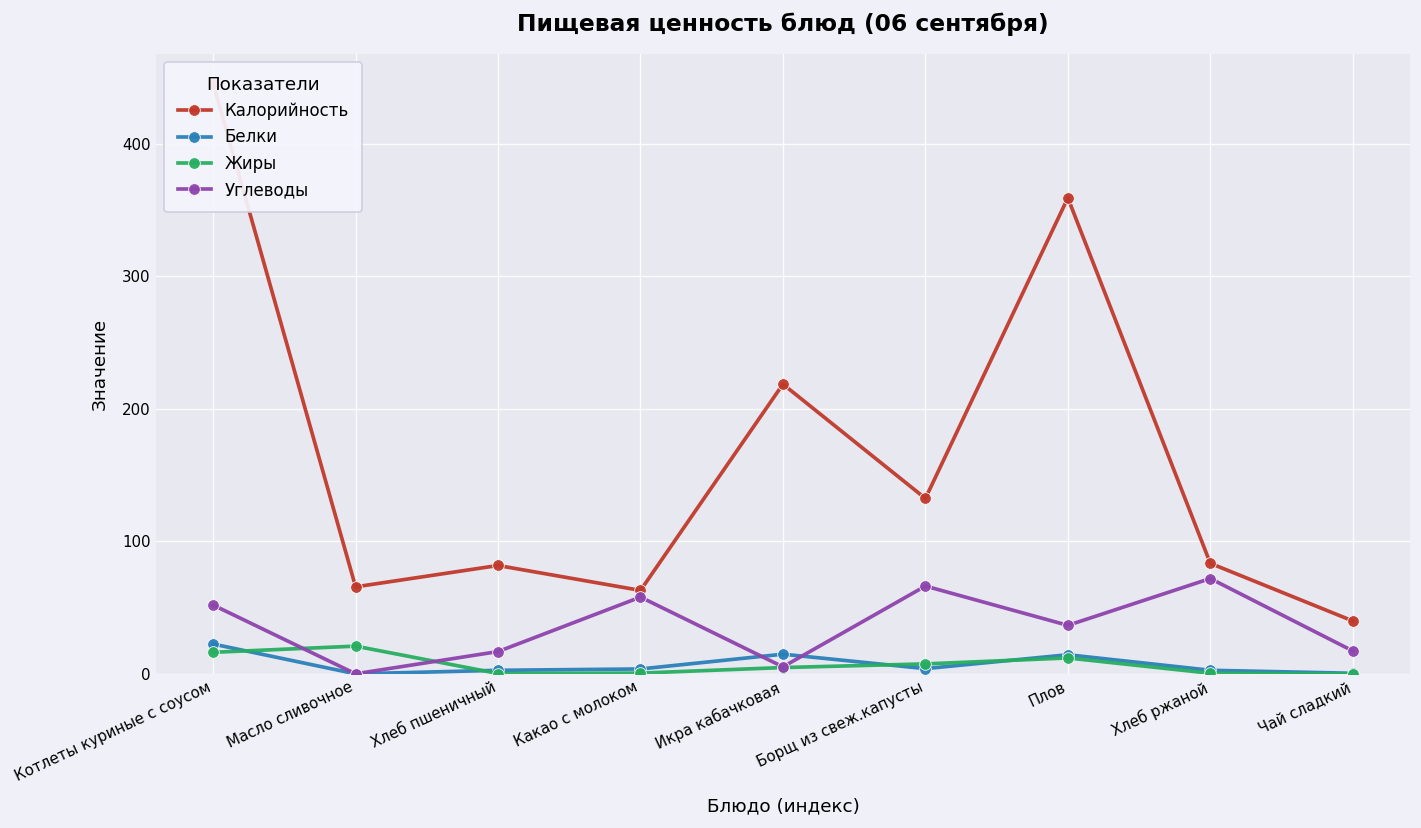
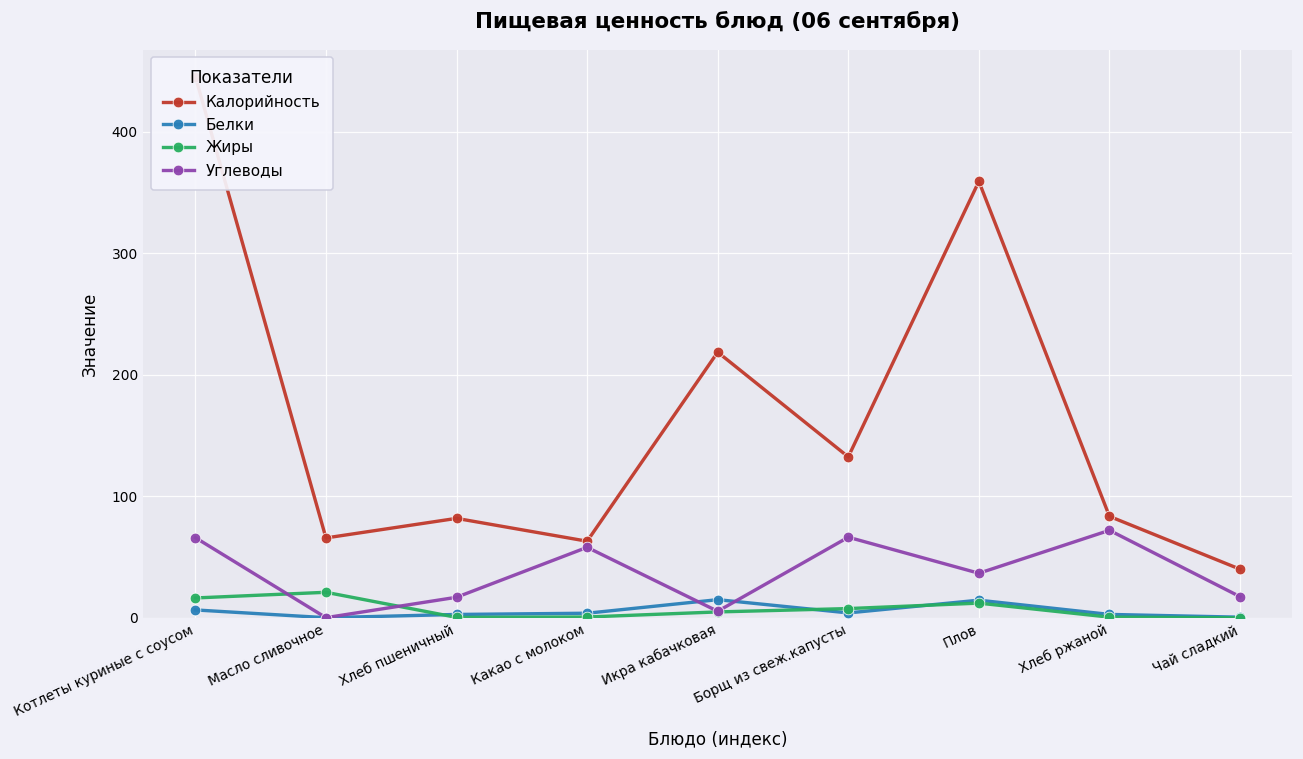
  {
    "Калорийность": {
      "Масло сливочное": 66,
      "Хлеб пшеничный": 82,
      "Какао с молоком": 63,
      "Икра кабачковая": 219,
      "Борщ из свеж.капусты": 132,
      "Плов": 359,
      "Хлеб ржаной": 83,
      "Чай сладкий": 40
    },
    "Белки": {
-     "Котлеты куриные с соусом": 23,
+     "Котлеты куриные с соусом": 6,
      "Хлеб пшеничный": 3,
      "Какао с молоком": 4,
      "Икра кабачковая": 15,
      "Борщ из свеж.капусты": 4,
      "Плов": 15
    },
    "Жиры": {
      "Котлеты куриные с соусом": 16,
      "Масло сливочное": 21,
      "Хлеб пшеничный": 0,
      "Какао с молоком": 1,
      "Борщ из свеж.капусты": 8,
      "Плов": 12
    },
    "Углеводы": {
-     "Котлеты куриные с соусом": 52,
+     "Котлеты куриные с соусом": 66,
      "Хлеб пшеничный": 17,
      "Какао с молоком": 58,
      "Борщ из свеж.капусты": 66,
      "Плов": 37,
      "Хлеб ржаной": 72,
      "Чай сладкий": 17
    }
  }
